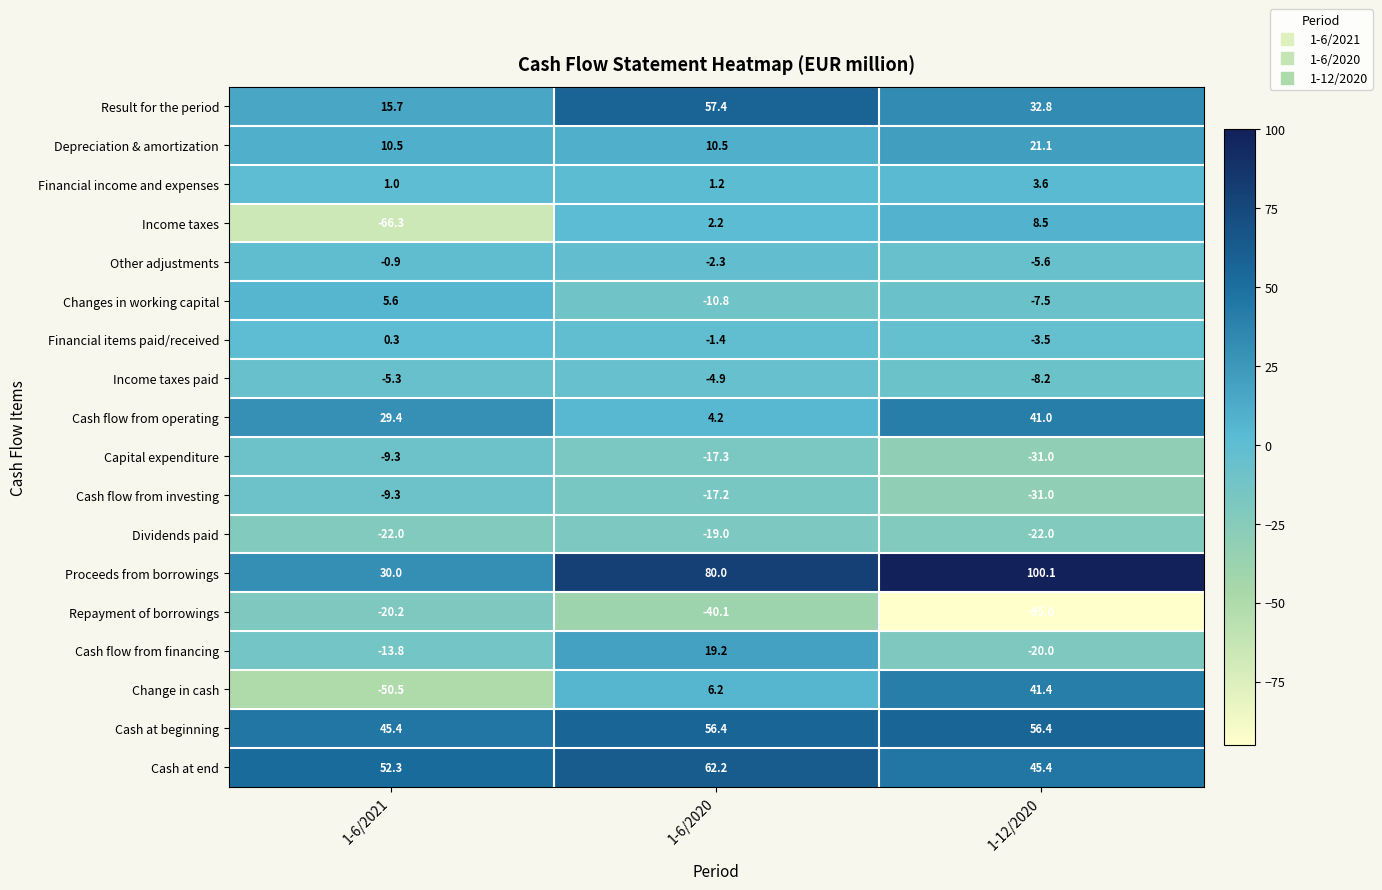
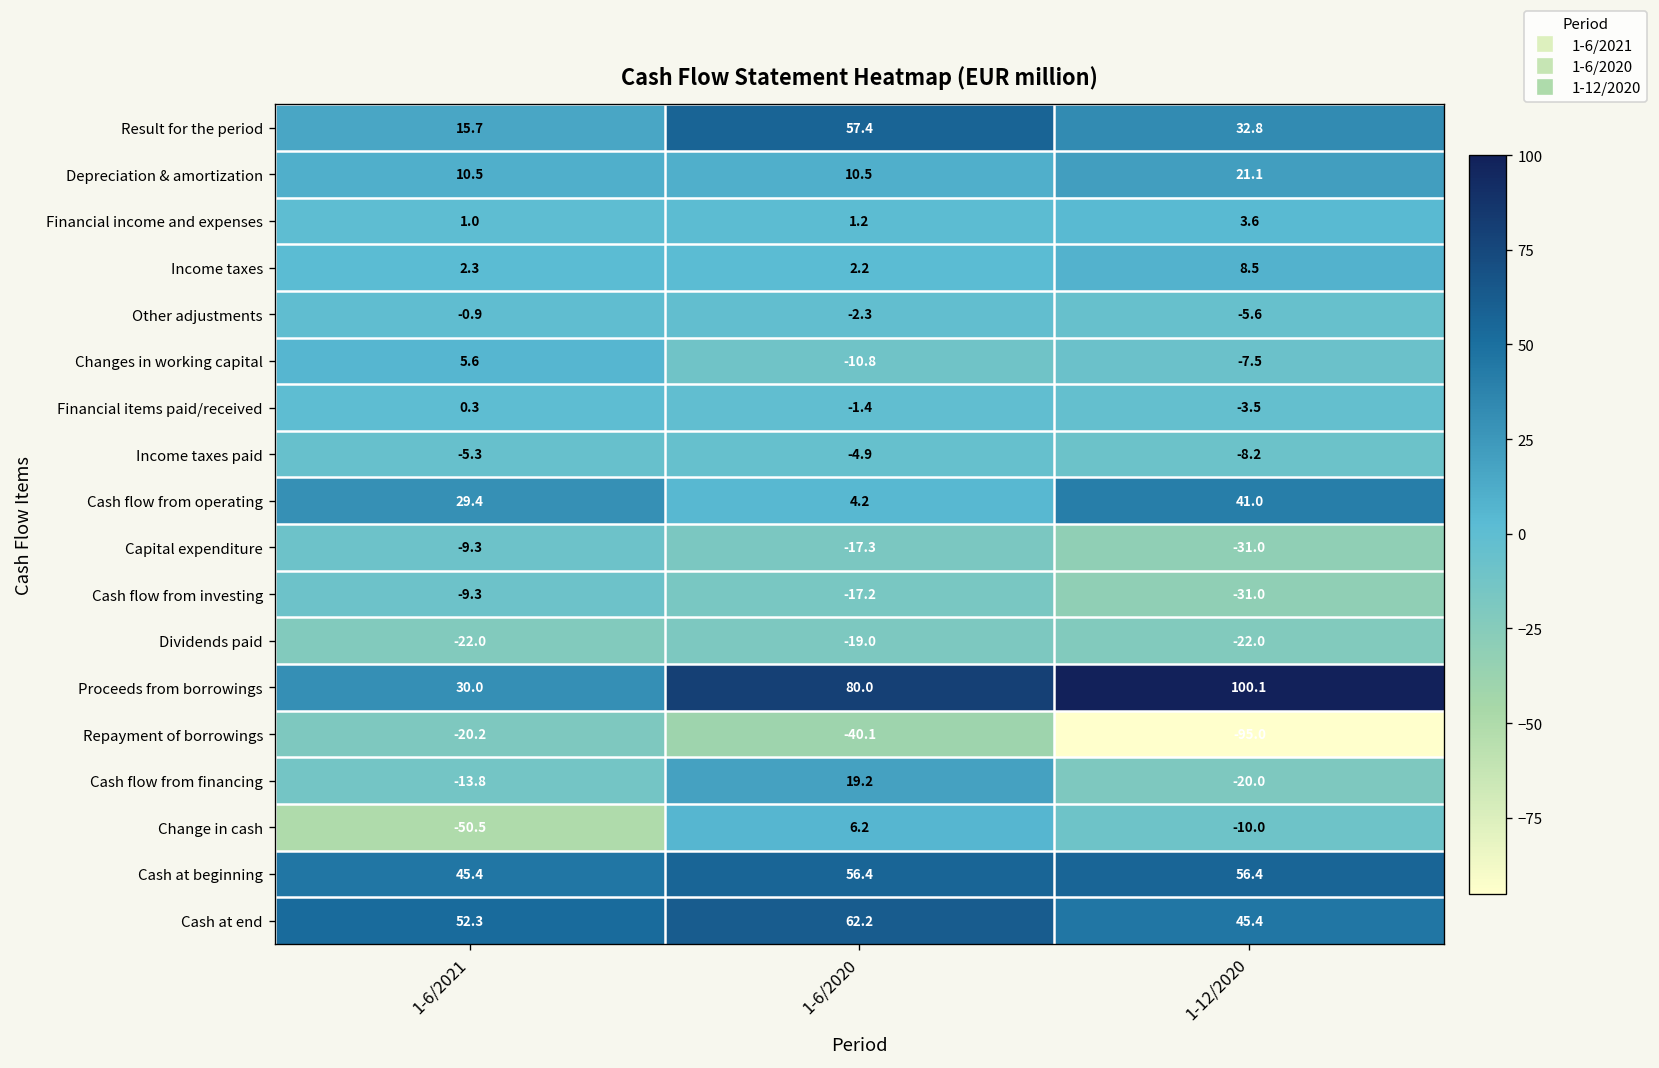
  {
    "Result for the period": {
      "1-6/2021": 15.7,
      "1-6/2020": 57.4,
      "1-12/2020": 32.8
    },
    "Depreciation & amortization": {
      "1-6/2021": 10.5,
      "1-6/2020": 10.5,
      "1-12/2020": 21.1
    },
    "Financial income and expenses": {
      "1-6/2021": 1.0,
      "1-6/2020": 1.2,
      "1-12/2020": 3.6
    },
    "Income taxes": {
-     "1-6/2021": -66.3,
+     "1-6/2021": 2.3,
      "1-6/2020": 2.2,
      "1-12/2020": 8.5
    },
    "Other adjustments": {
      "1-6/2021": -0.9,
      "1-6/2020": -2.3,
      "1-12/2020": -5.6
    },
    "Changes in working capital": {
      "1-6/2021": 5.6,
      "1-6/2020": -10.8,
      "1-12/2020": -7.5
    },
    "Financial items paid/received": {
      "1-6/2021": 0.3,
      "1-6/2020": -1.4,
      "1-12/2020": -3.5
    },
    "Income taxes paid": {
      "1-6/2021": -5.3,
      "1-6/2020": -4.9,
      "1-12/2020": -8.2
    },
    "Cash flow from operating": {
      "1-6/2021": 29.4,
      "1-6/2020": 4.2,
      "1-12/2020": 41.0
    },
    "Capital expenditure": {
      "1-6/2021": -9.3,
      "1-6/2020": -17.3,
      "1-12/2020": -31.0
    },
    "Cash flow from investing": {
      "1-6/2021": -9.3,
      "1-6/2020": -17.2,
      "1-12/2020": -31.0
    },
    "Dividends paid": {
      "1-6/2021": -22.0,
      "1-6/2020": -19.0,
      "1-12/2020": -22.0
    },
    "Proceeds from borrowings": {
      "1-6/2021": 30.0,
      "1-6/2020": 80.0,
      "1-12/2020": 100.1
    },
    "Repayment of borrowings": {
      "1-6/2021": -20.2,
      "1-6/2020": -40.1,
      "1-12/2020": -95.0
    },
    "Cash flow from financing": {
      "1-6/2021": -13.8,
      "1-6/2020": 19.2,
      "1-12/2020": -20.0
    },
    "Change in cash": {
      "1-6/2021": -50.5,
      "1-6/2020": 6.2,
-     "1-12/2020": 41.4
+     "1-12/2020": -10.0
    },
    "Cash at beginning": {
      "1-6/2021": 45.4,
      "1-6/2020": 56.4,
      "1-12/2020": 56.4
    },
    "Cash at end": {
      "1-6/2021": 52.3,
      "1-6/2020": 62.2,
      "1-12/2020": 45.4
    }
  }
